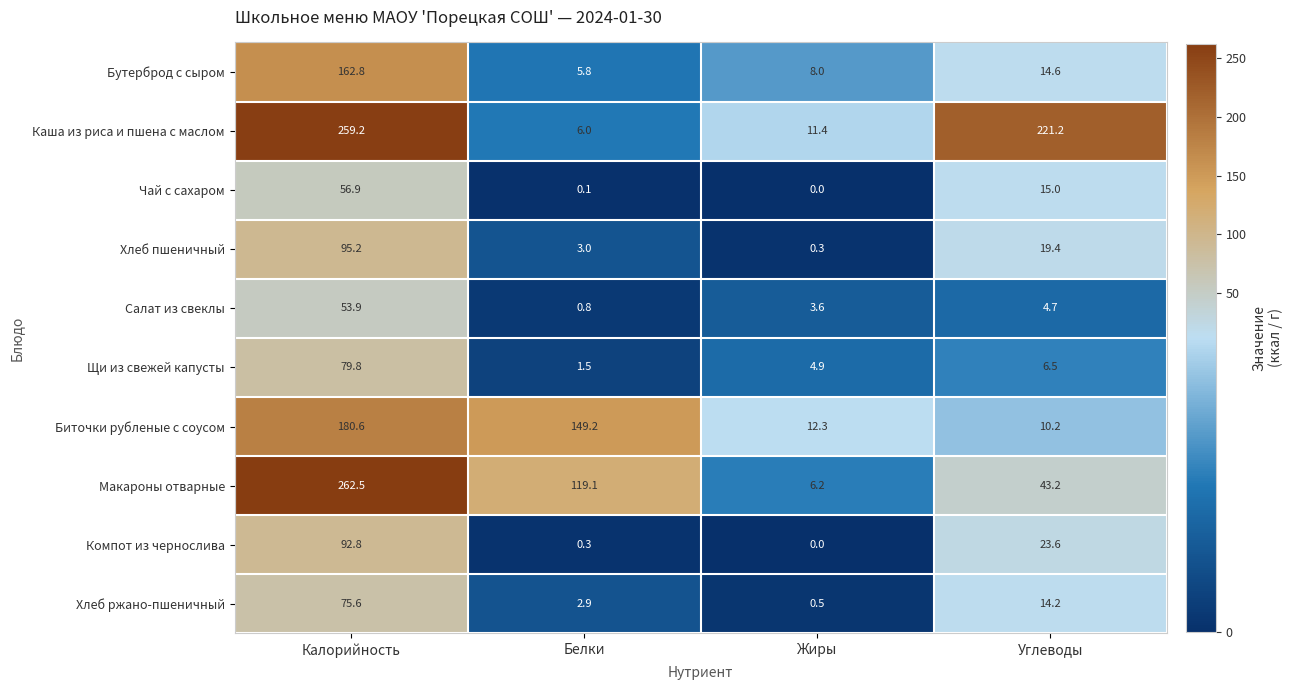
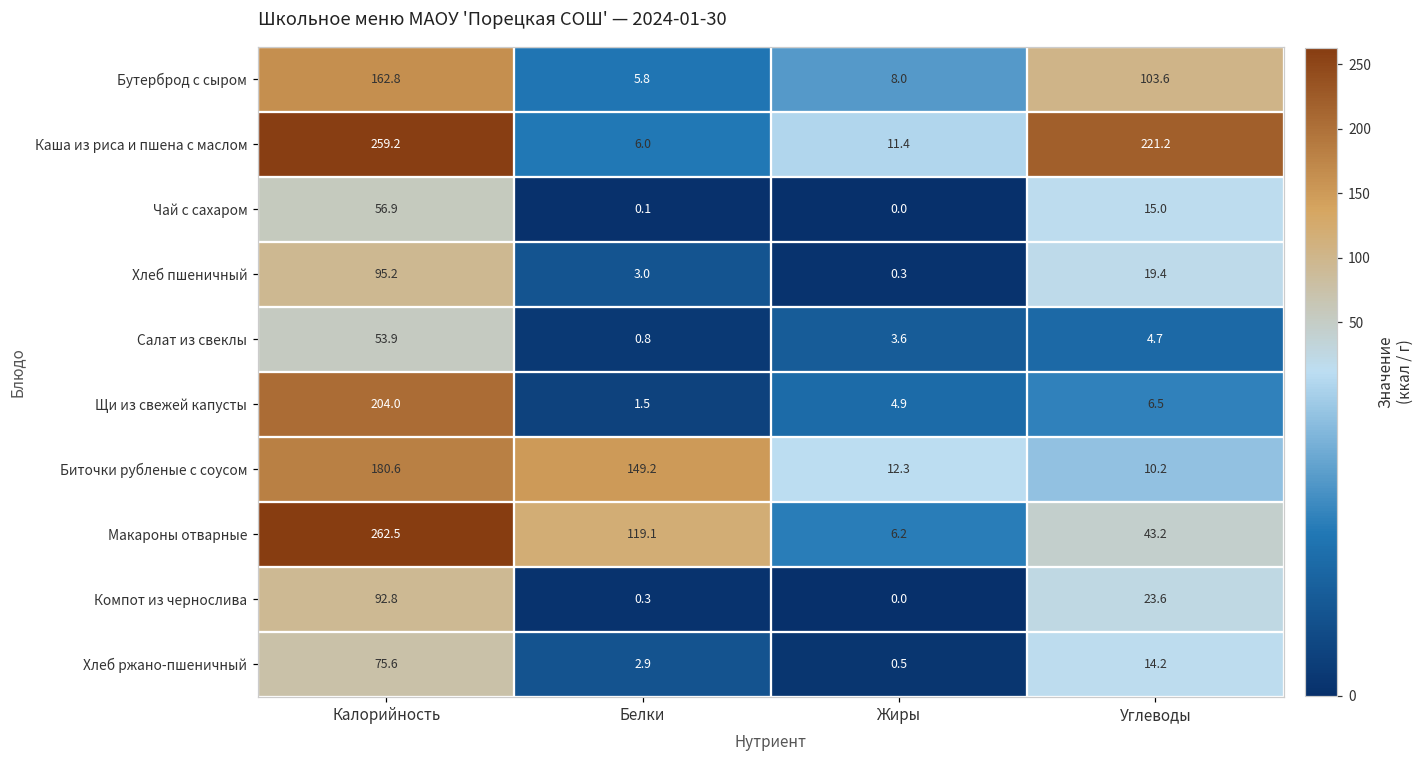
  {
    "Бутерброд с сыром": {
      "Калорийность": 162.8,
      "Белки": 5.8,
      "Жиры": 8.0,
-     "Углеводы": 14.6
+     "Углеводы": 103.6
    },
    "Каша из риса и пшена с маслом": {
      "Калорийность": 259.2,
      "Белки": 6.0,
      "Жиры": 11.4,
      "Углеводы": 221.2
    },
    "Чай с сахаром": {
      "Калорийность": 56.9,
      "Белки": 0.1,
      "Жиры": 0.0,
      "Углеводы": 15.0
    },
    "Хлеб пшеничный": {
      "Калорийность": 95.2,
      "Белки": 3.0,
      "Жиры": 0.3,
      "Углеводы": 19.4
    },
    "Салат из свеклы": {
      "Калорийность": 53.9,
      "Белки": 0.8,
      "Жиры": 3.6,
      "Углеводы": 4.7
    },
    "Щи из свежей капусты": {
-     "Калорийность": 79.8,
+     "Калорийность": 204.0,
      "Белки": 1.5,
      "Жиры": 4.9,
      "Углеводы": 6.5
    },
    "Биточки рубленые с соусом": {
      "Калорийность": 180.6,
      "Белки": 149.2,
      "Жиры": 12.3,
      "Углеводы": 10.2
    },
    "Макароны отварные": {
      "Калорийность": 262.5,
      "Белки": 119.1,
      "Жиры": 6.2,
      "Углеводы": 43.2
    },
    "Компот из чернослива": {
      "Калорийность": 92.8,
      "Белки": 0.3,
      "Жиры": 0.0,
      "Углеводы": 23.6
    },
    "Хлеб ржано-пшеничный": {
      "Калорийность": 75.6,
      "Белки": 2.9,
      "Жиры": 0.5,
      "Углеводы": 14.2
    }
  }
